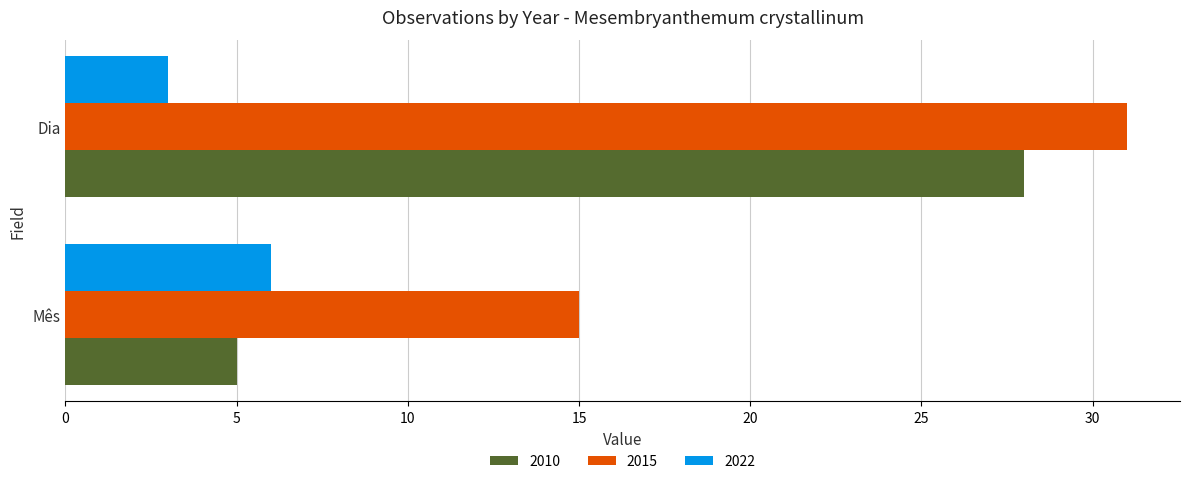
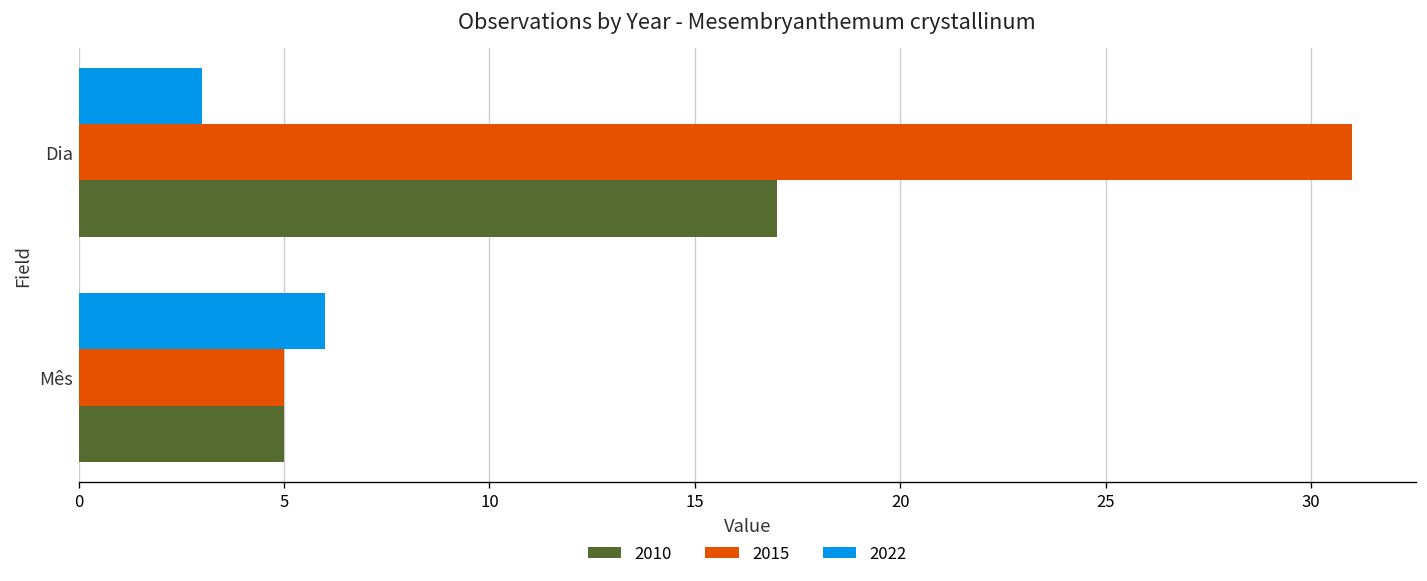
  {
    "2010": {
-     "Dia": 28,
+     "Dia": 17,
      "Mês": 5
    },
    "2015": {
      "Dia": 31,
-     "Mês": 15
+     "Mês": 5
    },
    "2022": {
      "Dia": 3,
      "Mês": 6
    }
  }
